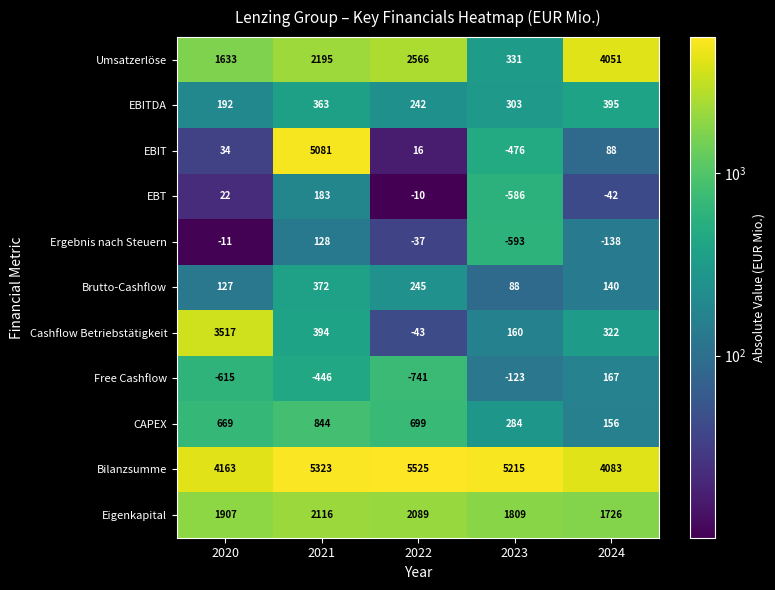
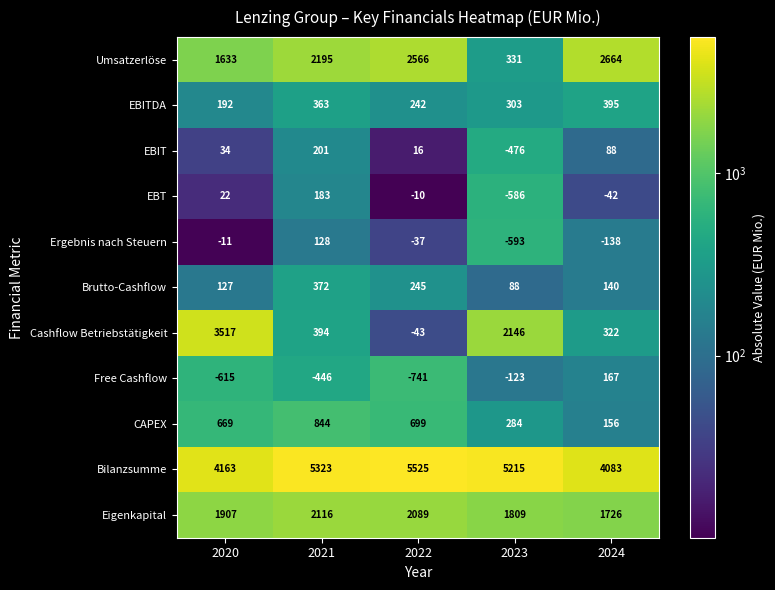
  {
    "Umsatzerlöse": {
      "2020": 1633,
      "2021": 2195,
      "2022": 2566,
      "2023": 331,
-     "2024": 4051
+     "2024": 2664
    },
    "EBITDA": {
      "2020": 192,
      "2021": 363,
      "2022": 242,
      "2023": 303,
      "2024": 395
    },
    "EBIT": {
      "2020": 34,
-     "2021": 5081,
+     "2021": 201,
      "2022": 16,
      "2023": -476,
      "2024": 88
    },
    "EBT": {
      "2020": 22,
      "2021": 183,
      "2022": -10,
      "2023": -586,
      "2024": -42
    },
    "Ergebnis nach Steuern": {
      "2020": -11,
      "2021": 128,
      "2022": -37,
      "2023": -593,
      "2024": -138
    },
    "Brutto-Cashflow": {
      "2020": 127,
      "2021": 372,
      "2022": 245,
      "2023": 88,
      "2024": 140
    },
    "Cashflow Betriebstätigkeit": {
      "2020": 3517,
      "2021": 394,
      "2022": -43,
-     "2023": 160,
+     "2023": 2146,
      "2024": 322
    },
    "Free Cashflow": {
      "2020": -615,
      "2021": -446,
      "2022": -741,
      "2023": -123,
      "2024": 167
    },
    "CAPEX": {
      "2020": 669,
      "2021": 844,
      "2022": 699,
      "2023": 284,
      "2024": 156
    },
    "Bilanzsumme": {
      "2020": 4163,
      "2021": 5323,
      "2022": 5525,
      "2023": 5215,
      "2024": 4083
    },
    "Eigenkapital": {
      "2020": 1907,
      "2021": 2116,
      "2022": 2089,
      "2023": 1809,
      "2024": 1726
    }
  }
